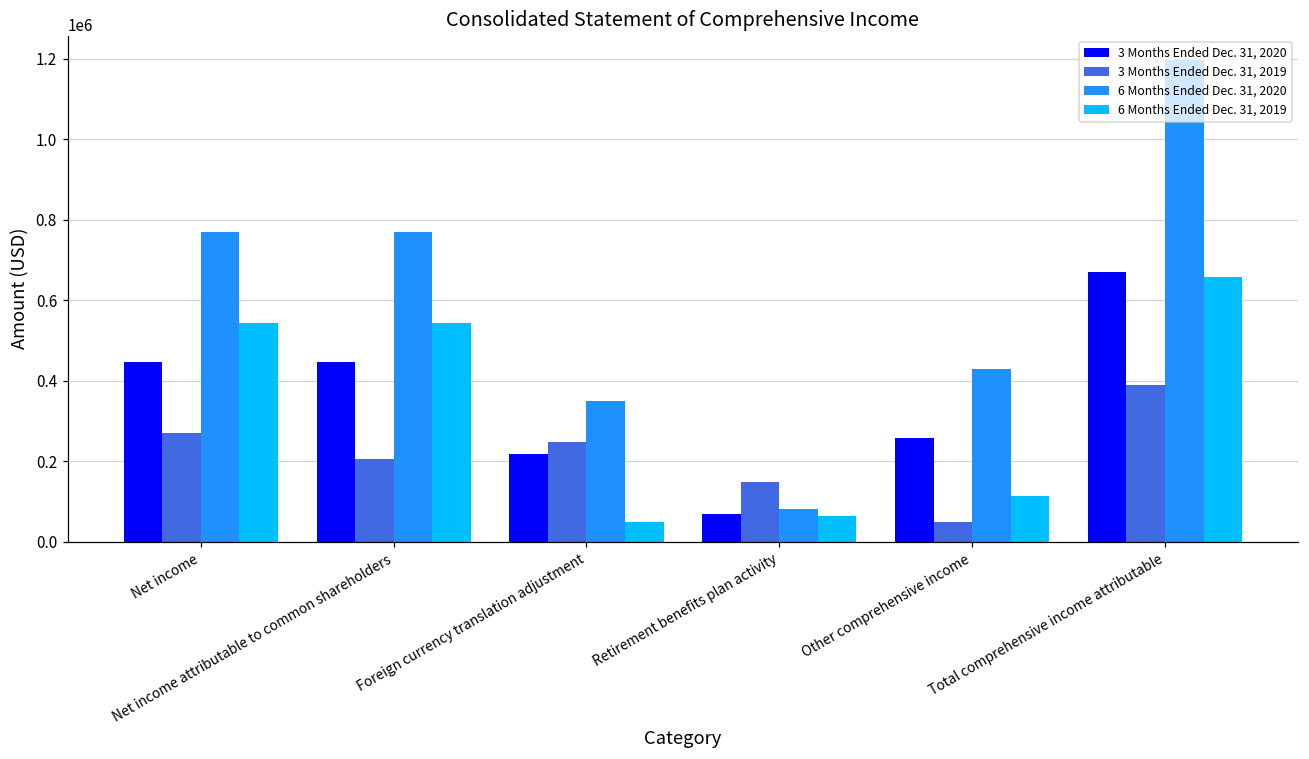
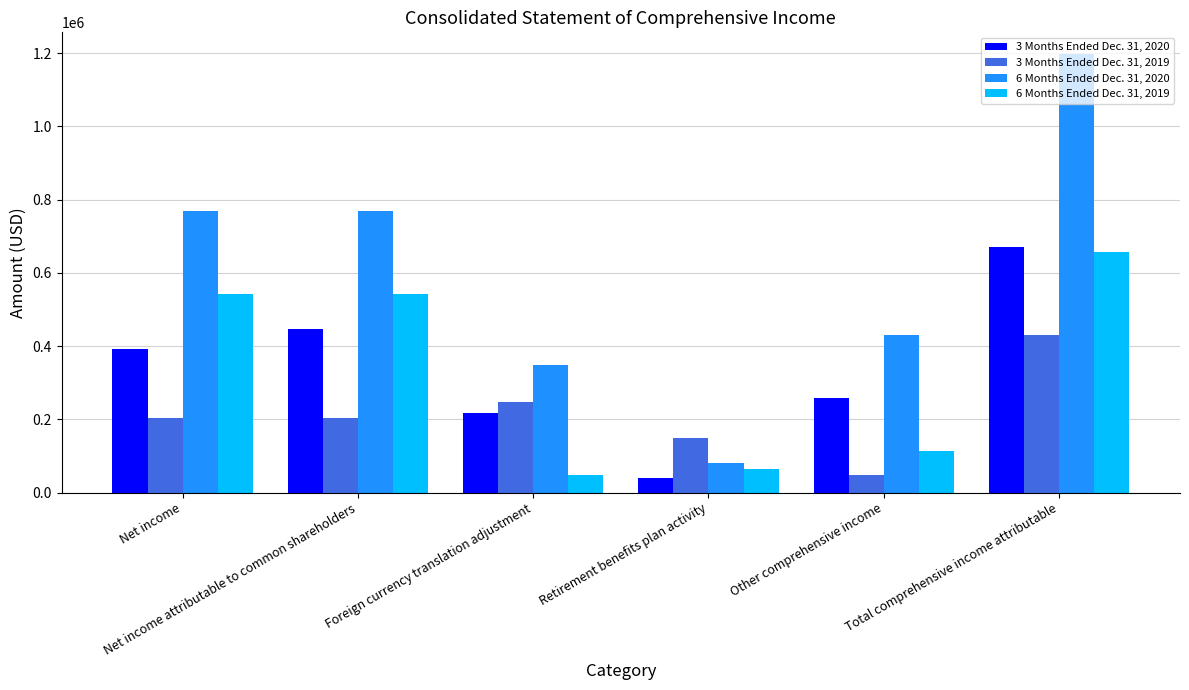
  {
    "3 Months Ended Dec. 31, 2020": {
-     "Net income": 450000,
+     "Net income": 390000,
      "Net income attributable to common shareholders": 450000,
      "Foreign currency translation adjustment": 220000,
-     "Retirement benefits plan activity": 70000,
+     "Retirement benefits plan activity": 40000,
      "Other comprehensive income": 260000,
      "Total comprehensive income attributable": 670000
    },
    "3 Months Ended Dec. 31, 2019": {
-     "Net income": 270000,
+     "Net income": 200000,
      "Net income attributable to common shareholders": 200000,
      "Foreign currency translation adjustment": 250000,
      "Retirement benefits plan activity": 150000,
      "Other comprehensive income": 50000,
-     "Total comprehensive income attributable": 390000
+     "Total comprehensive income attributable": 430000
    }
  }
